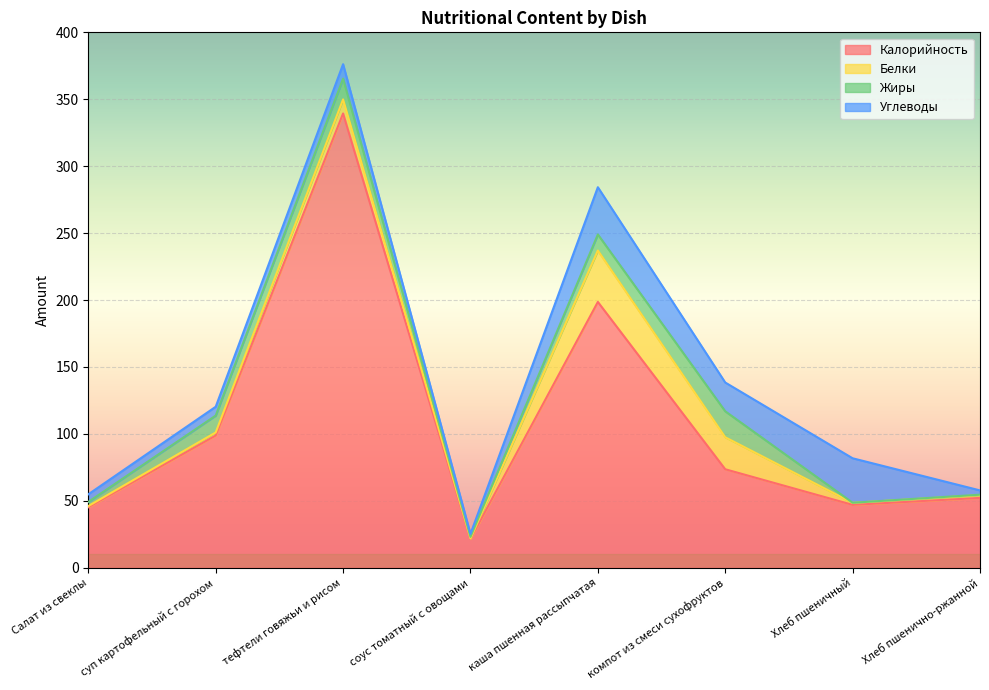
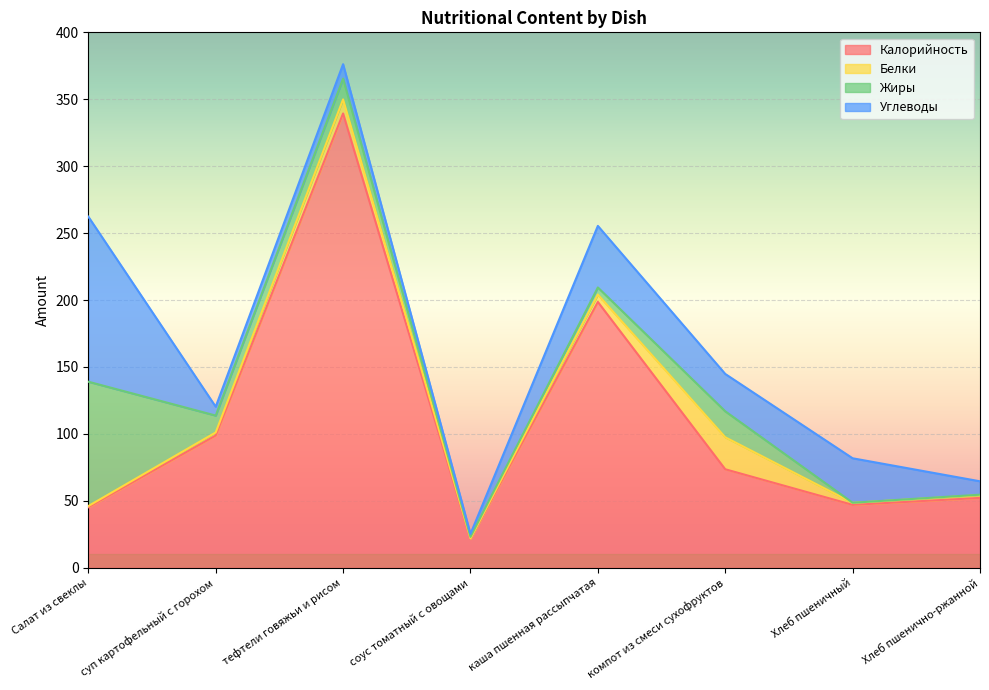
  {
    "Калорийность": {
      "суп картофельный с горохом": 99,
      "тефтели говяжьи и рисом": 339,
      "каша пшенная рассыпчатая": 199,
      "компот из смеси сухофруктов": 74,
      "Хлеб пшенично-ржанной": 52
    },
    "Белки": {
      "суп картофельный с горохом": 2,
      "тефтели говяжьи и рисом": 11,
-     "каша пшенная рассыпчатая": 38,
+     "каша пшенная рассыпчатая": 6,
      "компот из смеси сухофруктов": 24
    },
    "Жиры": {
-     "Салат из свеклы": 3,
+     "Салат из свеклы": 93,
      "суп картофельный с горохом": 13,
      "тефтели говяжьи и рисом": 16,
-     "каша пшенная рассыпчатая": 12,
+     "каша пшенная рассыпчатая": 5,
      "компот из смеси сухофруктов": 19
    },
    "Углеводы": {
-     "Салат из свеклы": 6,
+     "Салат из свеклы": 123,
      "суп картофельный с горохом": 7,
      "тефтели говяжьи и рисом": 11,
      "соус томатный с овощами": 2,
-     "каша пшенная рассыпчатая": 35,
-     "компот из смеси сухофруктов": 22,
+     "каша пшенная рассыпчатая": 46,
+     "компот из смеси сухофруктов": 28,
      "Хлеб пшеничный": 33,
-     "Хлеб пшенично-ржанной": 3
+     "Хлеб пшенично-ржанной": 10
    }
  }
